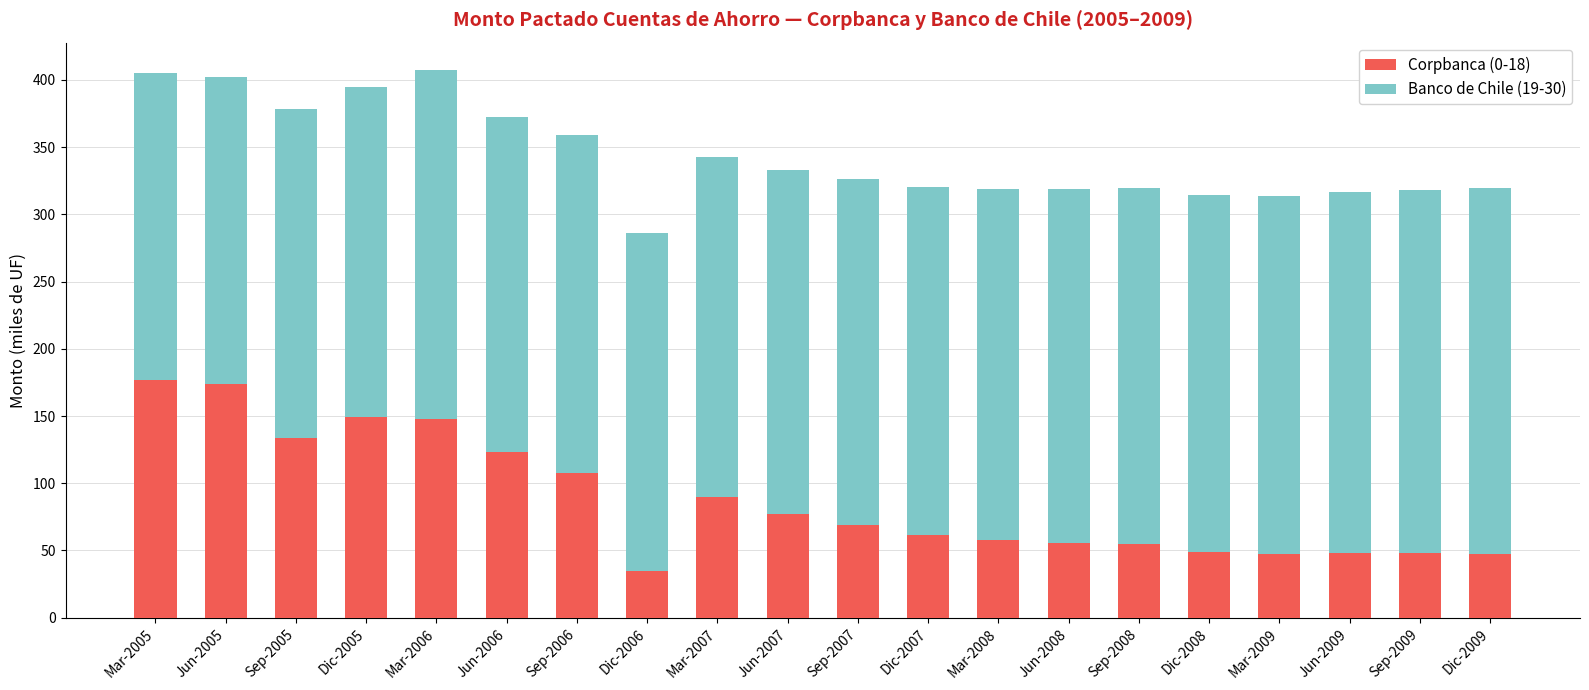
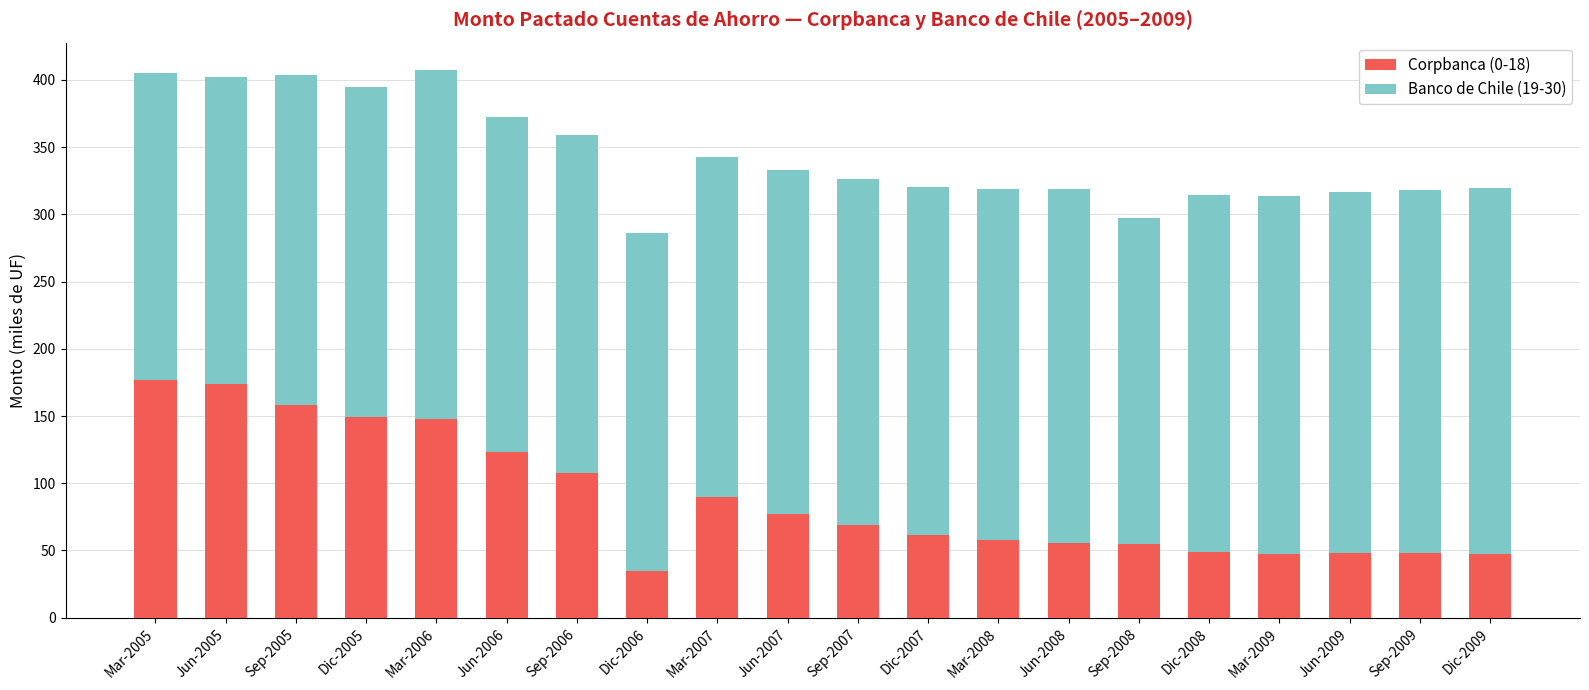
  {
    "Corpbanca (0-18)": {
      "Mar-2005": 177,
      "Jun-2005": 174,
-     "Sep-2005": 133,
+     "Sep-2005": 159,
      "Dic-2005": 149,
      "Mar-2006": 148,
      "Jun-2006": 124,
      "Sep-2006": 108,
      "Dic-2006": 34,
      "Mar-2007": 90,
      "Jun-2007": 77,
      "Sep-2007": 69,
      "Dic-2007": 61,
      "Mar-2008": 58,
      "Jun-2008": 56,
      "Sep-2008": 55,
      "Dic-2008": 49,
      "Mar-2009": 48,
      "Jun-2009": 48,
      "Sep-2009": 48,
      "Dic-2009": 48
    },
    "Banco de Chile (19-30)": {
      "Mar-2005": 228,
      "Jun-2005": 228,
      "Sep-2005": 245,
      "Dic-2005": 245,
      "Mar-2006": 260,
      "Jun-2006": 249,
      "Sep-2006": 251,
      "Dic-2006": 252,
      "Mar-2007": 253,
      "Jun-2007": 256,
      "Sep-2007": 258,
      "Dic-2007": 259,
      "Mar-2008": 261,
      "Jun-2008": 263,
-     "Sep-2008": 265,
+     "Sep-2008": 242,
      "Dic-2008": 265,
      "Mar-2009": 266,
      "Jun-2009": 269,
      "Sep-2009": 270,
      "Dic-2009": 272
    }
  }
